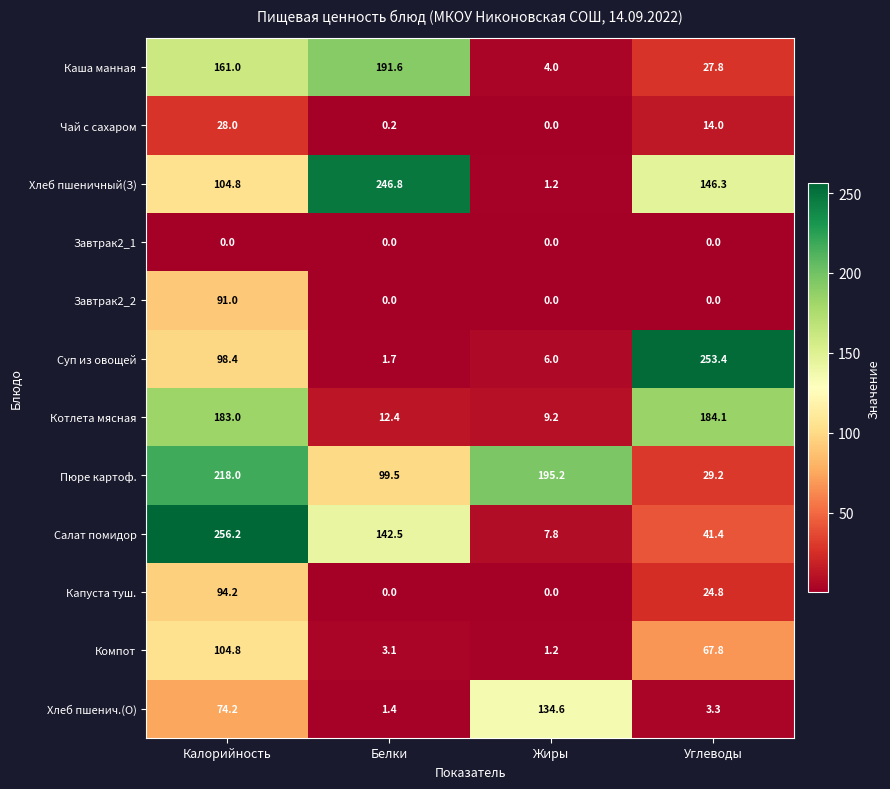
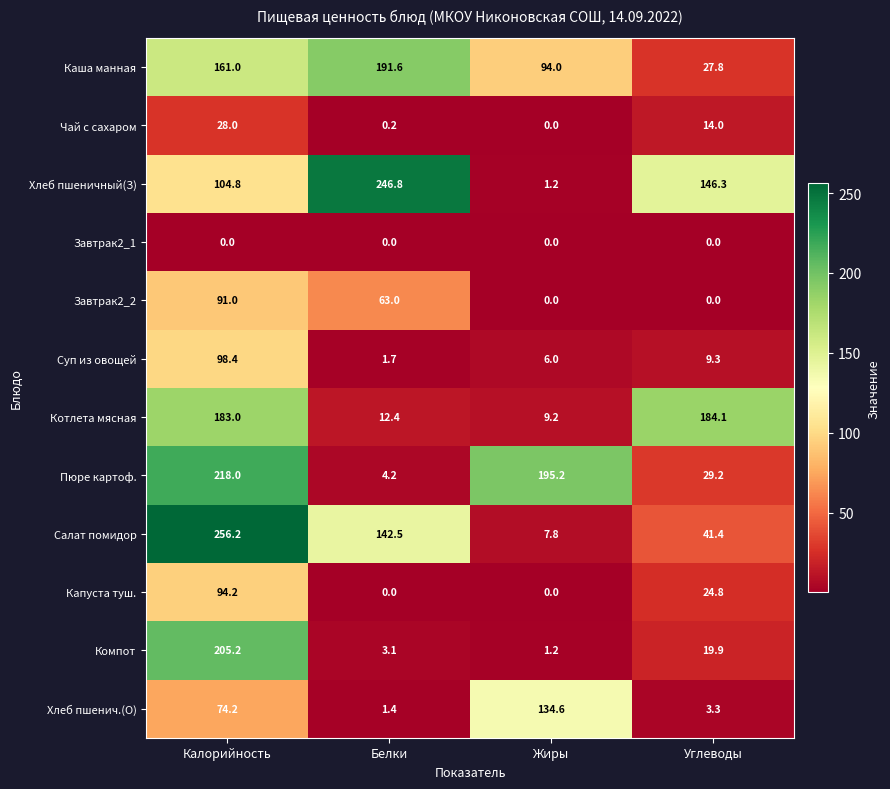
  {
    "Каша манная": {
      "Калорийность": 161.0,
      "Белки": 191.6,
-     "Жиры": 4.0,
+     "Жиры": 94.0,
      "Углеводы": 27.8
    },
    "Чай с сахаром": {
      "Калорийность": 28.0,
      "Белки": 0.2,
      "Жиры": 0.0,
      "Углеводы": 14.0
    },
    "Хлеб пшеничный(З)": {
      "Калорийность": 104.8,
      "Белки": 246.8,
      "Жиры": 1.2,
      "Углеводы": 146.3
    },
    "Завтрак2_1": {
      "Калорийность": 0.0,
      "Белки": 0.0,
      "Жиры": 0.0,
      "Углеводы": 0.0
    },
    "Завтрак2_2": {
      "Калорийность": 91.0,
-     "Белки": 0.0,
+     "Белки": 63.0,
      "Жиры": 0.0,
      "Углеводы": 0.0
    },
    "Суп из овощей": {
      "Калорийность": 98.4,
      "Белки": 1.7,
      "Жиры": 6.0,
-     "Углеводы": 253.4
+     "Углеводы": 9.3
    },
    "Котлета мясная": {
      "Калорийность": 183.0,
      "Белки": 12.4,
      "Жиры": 9.2,
      "Углеводы": 184.1
    },
    "Пюре картоф.": {
      "Калорийность": 218.0,
-     "Белки": 99.5,
+     "Белки": 4.2,
      "Жиры": 195.2,
      "Углеводы": 29.2
    },
    "Салат помидор": {
      "Калорийность": 256.2,
      "Белки": 142.5,
      "Жиры": 7.8,
      "Углеводы": 41.4
    },
    "Капуста туш.": {
      "Калорийность": 94.2,
      "Белки": 0.0,
      "Жиры": 0.0,
      "Углеводы": 24.8
    },
    "Компот": {
-     "Калорийность": 104.8,
+     "Калорийность": 205.2,
      "Белки": 3.1,
      "Жиры": 1.2,
-     "Углеводы": 67.8
+     "Углеводы": 19.9
    },
    "Хлеб пшенич.(О)": {
      "Калорийность": 74.2,
      "Белки": 1.4,
      "Жиры": 134.6,
      "Углеводы": 3.3
    }
  }
